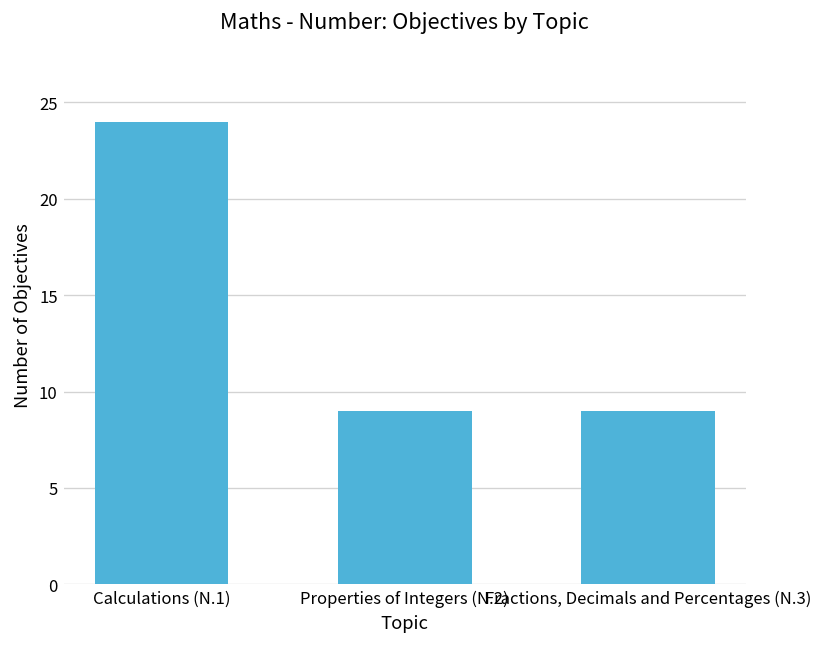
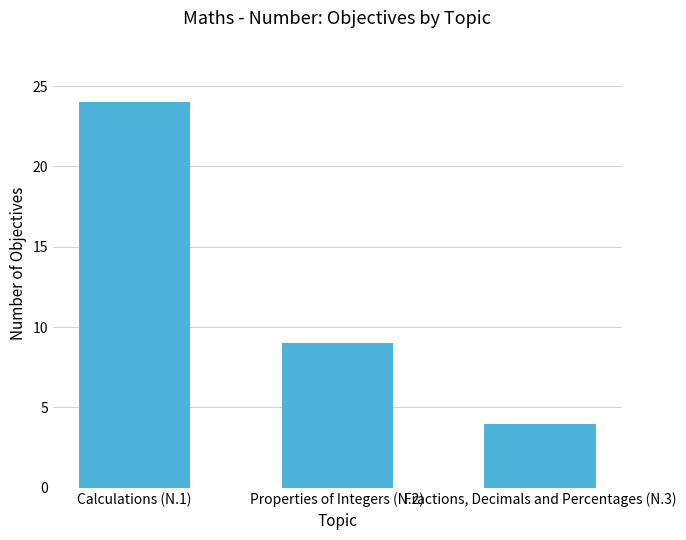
  {
    "Calculations (N.1)": 24,
    "Properties of Integers (N.2)": 9,
-   "Fractions, Decimals and Percentages (N.3)": 9
+   "Fractions, Decimals and Percentages (N.3)": 4
  }
